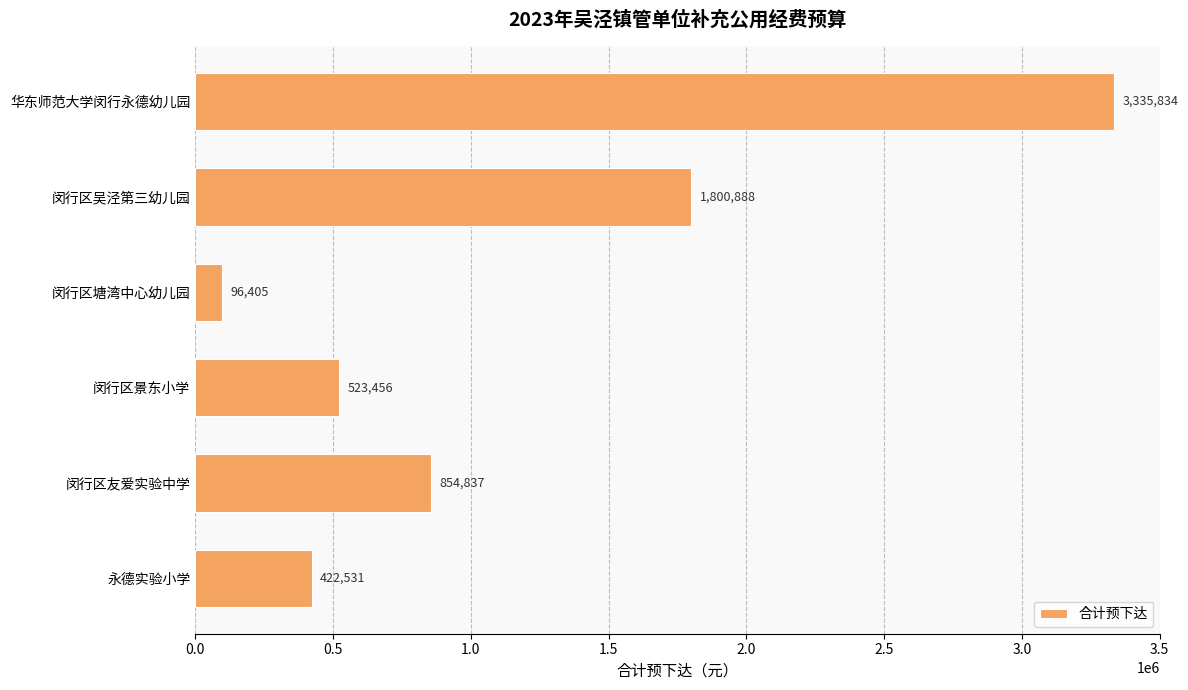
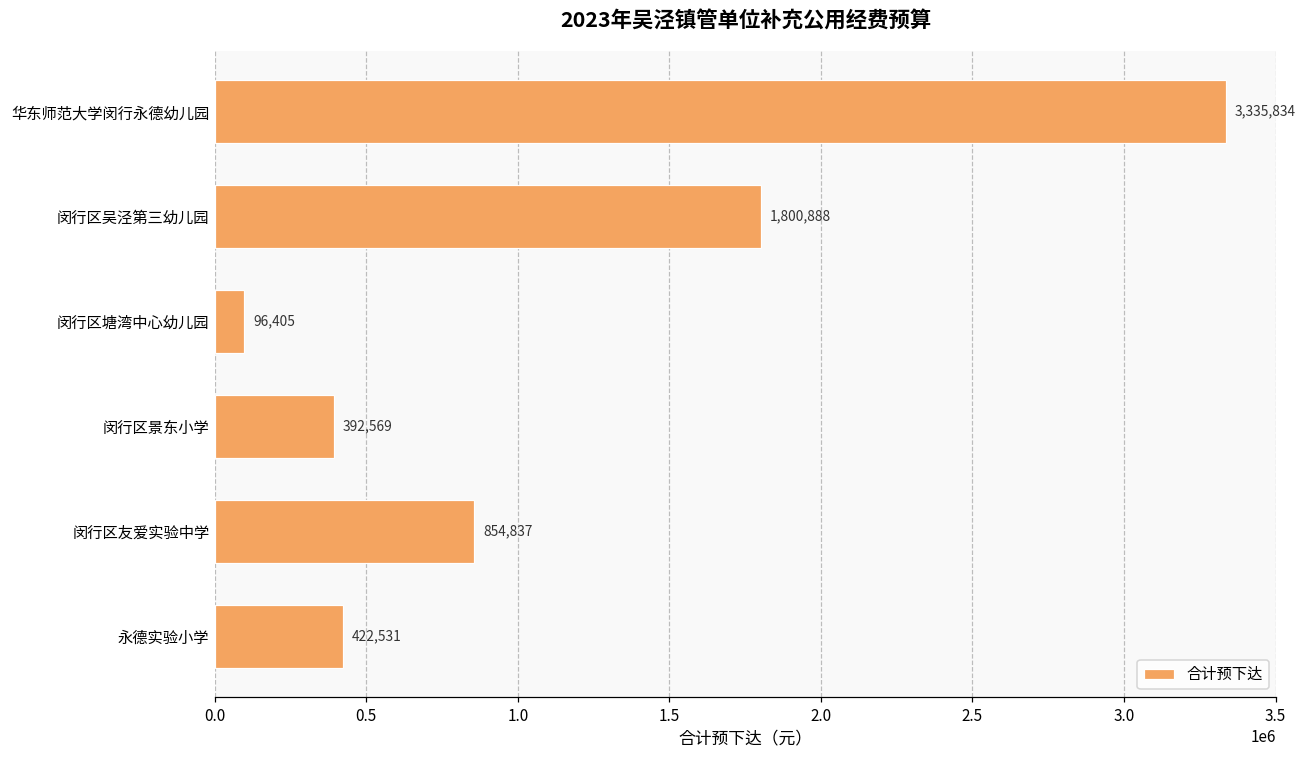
  {
    "华东师范大学闵行永德幼儿园": "3,335,834",
    "闵行区吴泾第三幼儿园": "1,800,888",
    "闵行区塘湾中心幼儿园": "96,405",
-   "闵行区景东小学": "523,456",
+   "闵行区景东小学": "392,569",
    "闵行区友爱实验中学": "854,837",
    "永德实验小学": "422,531"
  }
